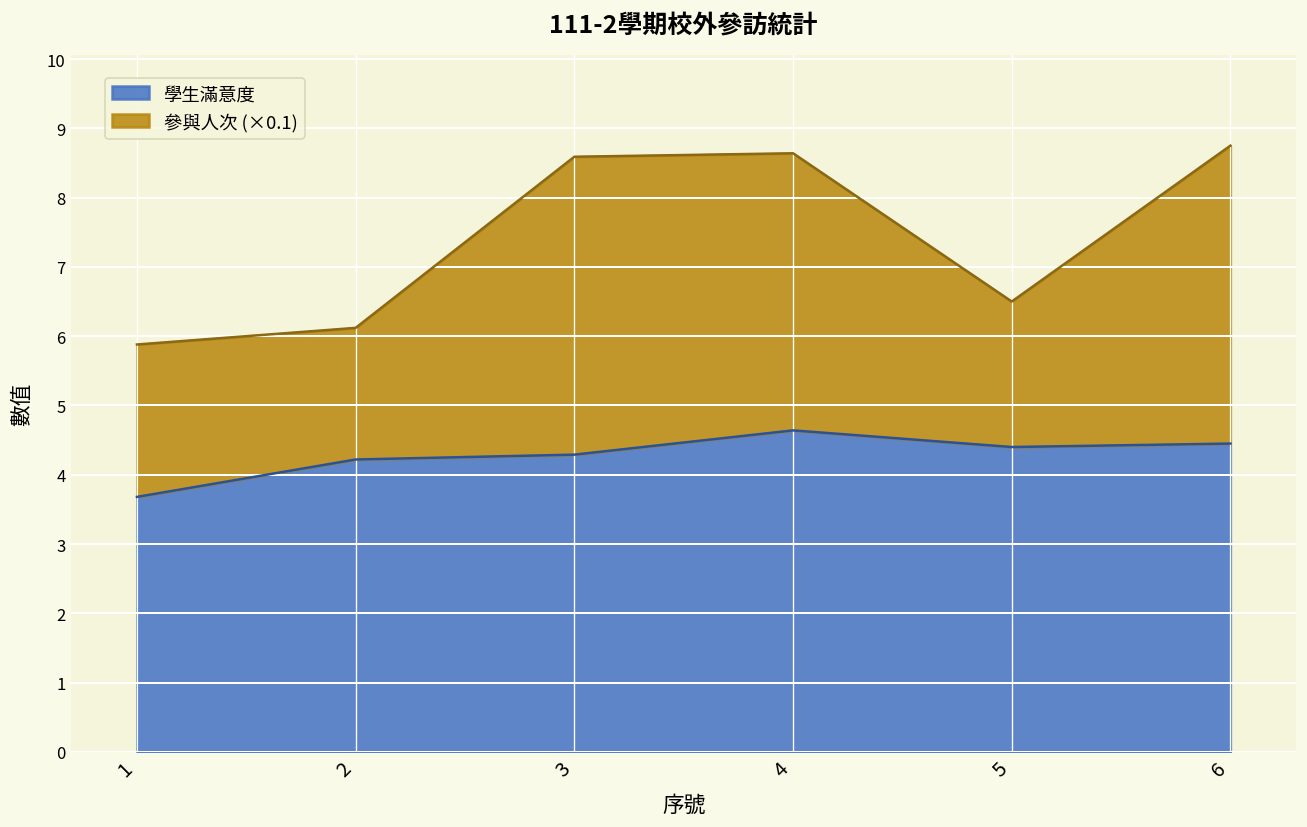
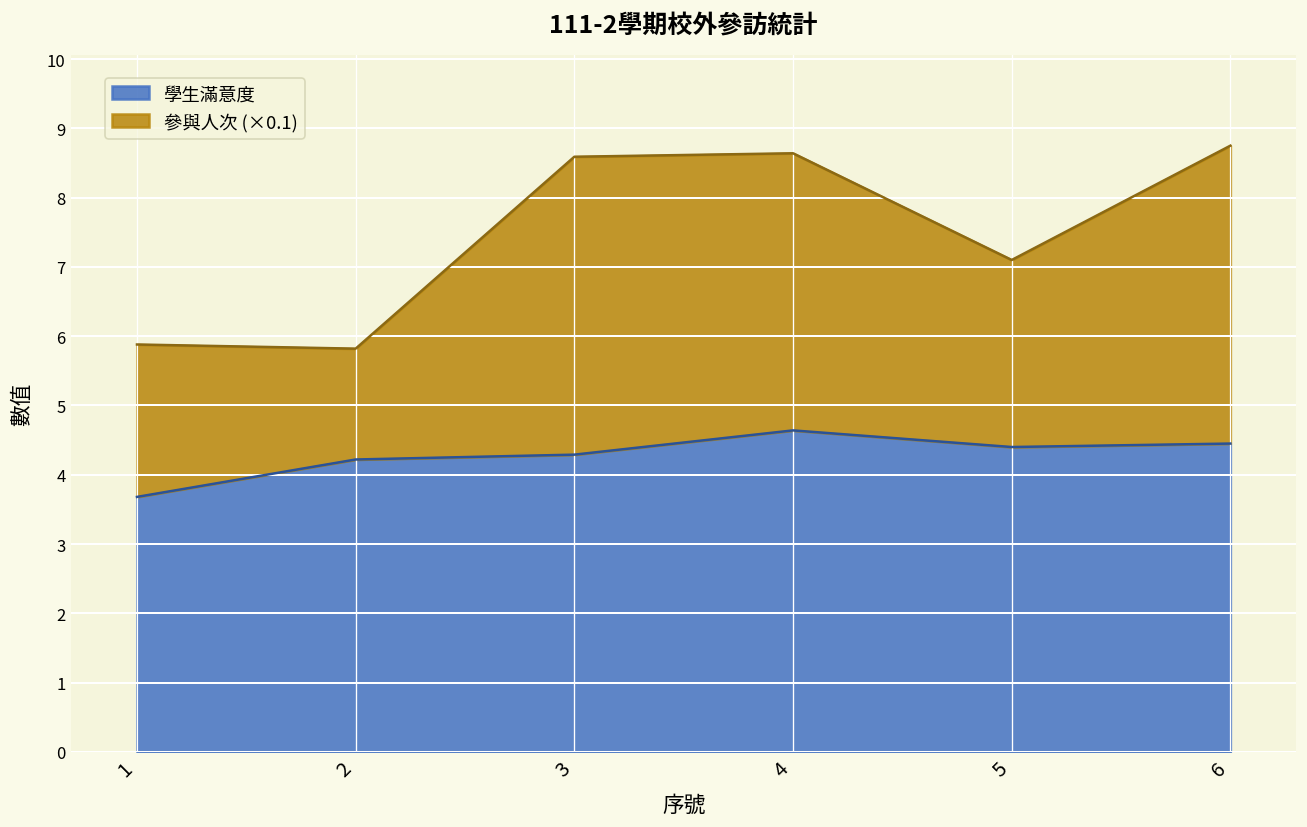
  {
    "學生滿意度": {
      "1": 3.7,
      "2": 4.2,
      "3": 4.3,
      "4": 4.6,
      "5": 4.4,
      "6": 4.5
    },
    "參與人次 (×0.1)": {
      "1": 2.2,
-     "2": 1.9,
+     "2": 1.6,
      "3": 4.3,
      "4": 4.0,
-     "5": 2.1,
+     "5": 2.7,
      "6": 4.3
    }
  }
